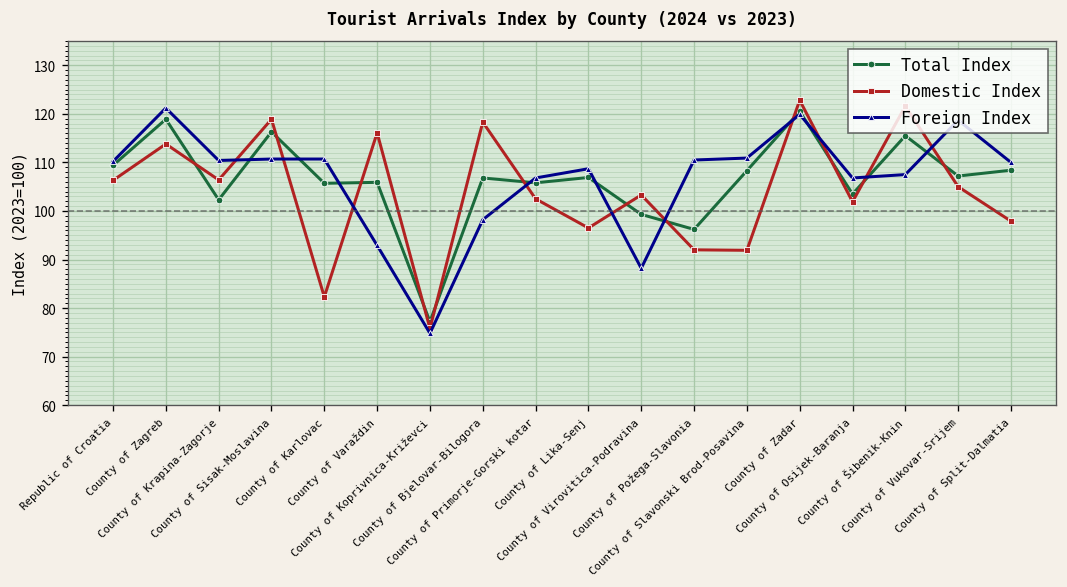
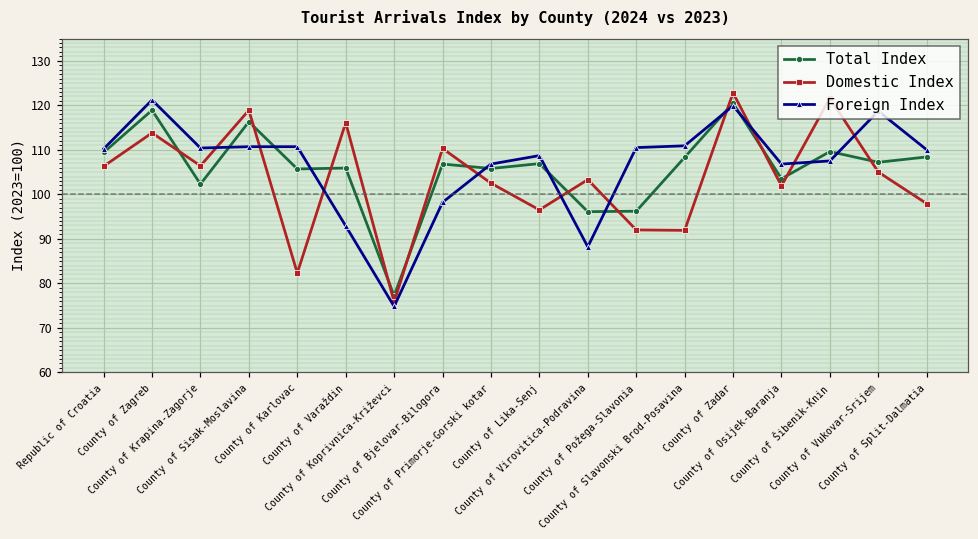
  {
    "Total Index": {
      "Republic of Croatia": 109,
      "County of Zagreb": 119,
      "County of Krapina-Zagorje": 102,
      "County of Sisak-Moslavina": 116,
      "County of Karlovac": 106,
      "County of Varaždin": 106,
      "County of Koprivnica-Križevci": 77,
      "County of Bjelovar-Bilogora": 107,
      "County of Primorje-Gorski kotar": 106,
      "County of Lika-Senj": 107,
-     "County of Virovitica-Podravina": 99,
+     "County of Virovitica-Podravina": 96,
      "County of Požega-Slavonia": 96,
      "County of Slavonski Brod-Posavina": 108,
      "County of Osijek-Baranja": 104,
-     "County of Šibenik-Knin": 116,
+     "County of Šibenik-Knin": 110,
      "County of Vukovar-Srijem": 107,
      "County of Split-Dalmatia": 108
    },
    "Domestic Index": {
      "Republic of Croatia": 106,
      "County of Zagreb": 114,
      "County of Krapina-Zagorje": 106,
      "County of Sisak-Moslavina": 119,
      "County of Karlovac": 82,
      "County of Varaždin": 116,
      "County of Koprivnica-Križevci": 76,
-     "County of Bjelovar-Bilogora": 118,
+     "County of Bjelovar-Bilogora": 110,
      "County of Primorje-Gorski kotar": 103,
      "County of Lika-Senj": 97,
      "County of Virovitica-Podravina": 103,
      "County of Požega-Slavonia": 92,
      "County of Slavonski Brod-Posavina": 92,
      "County of Zadar": 123,
      "County of Osijek-Baranja": 102,
      "County of Vukovar-Srijem": 105,
      "County of Split-Dalmatia": 98
    },
    "Foreign Index": {
      "Republic of Croatia": 110,
      "County of Zagreb": 121,
      "County of Krapina-Zagorje": 110,
      "County of Sisak-Moslavina": 111,
      "County of Karlovac": 111,
      "County of Varaždin": 93,
      "County of Koprivnica-Križevci": 75,
      "County of Bjelovar-Bilogora": 98,
      "County of Primorje-Gorski kotar": 107,
      "County of Lika-Senj": 109,
      "County of Virovitica-Podravina": 88,
      "County of Požega-Slavonia": 111,
      "County of Slavonski Brod-Posavina": 111,
      "County of Osijek-Baranja": 107,
      "County of Šibenik-Knin": 108,
      "County of Split-Dalmatia": 110
    }
  }
